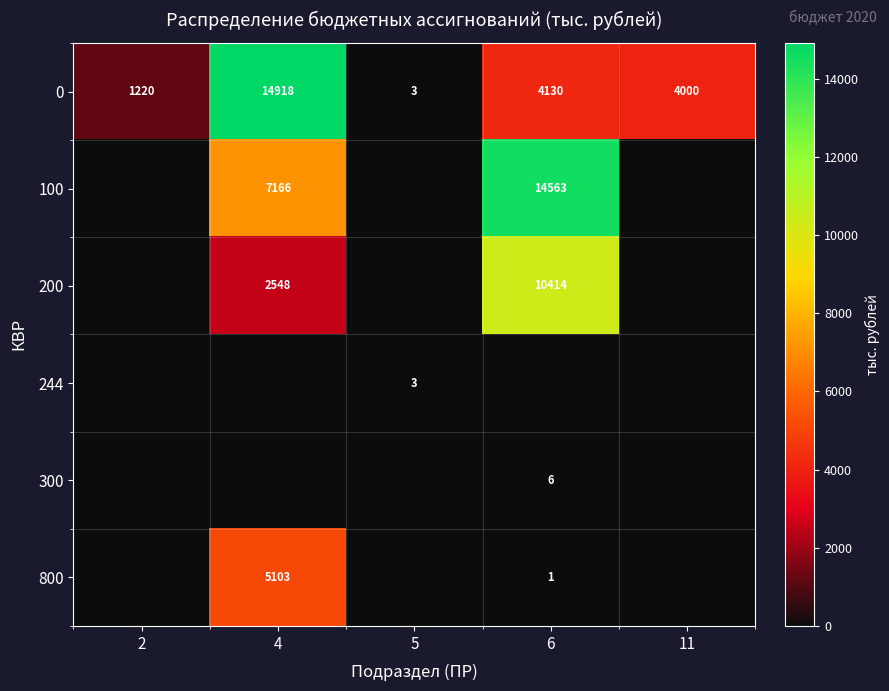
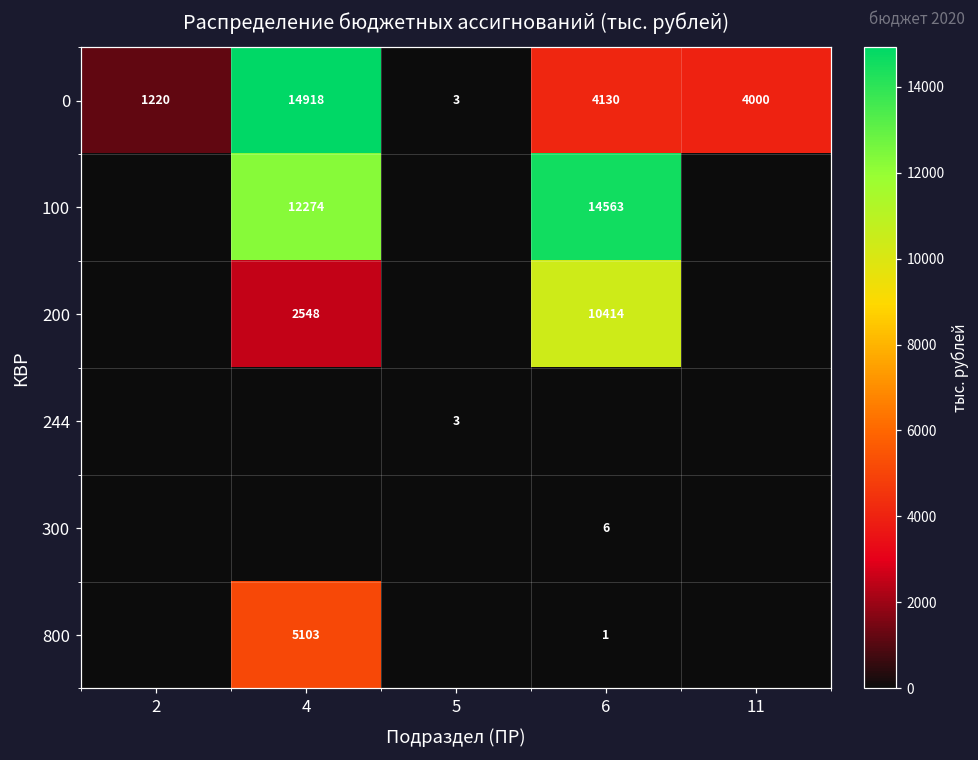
  {
    "0": {
      "2": 1220,
      "4": 14918,
      "5": 3,
      "6": 4130,
      "11": 4000
    },
    "100": {
-     "4": 7166,
+     "4": 12274,
      "6": 14563
    },
    "200": {
      "4": 2548,
      "6": 10414
    },
    "244": {
      "5": 3
    },
    "300": {
      "6": 6
    },
    "800": {
      "4": 5103,
      "6": 1
    }
  }
